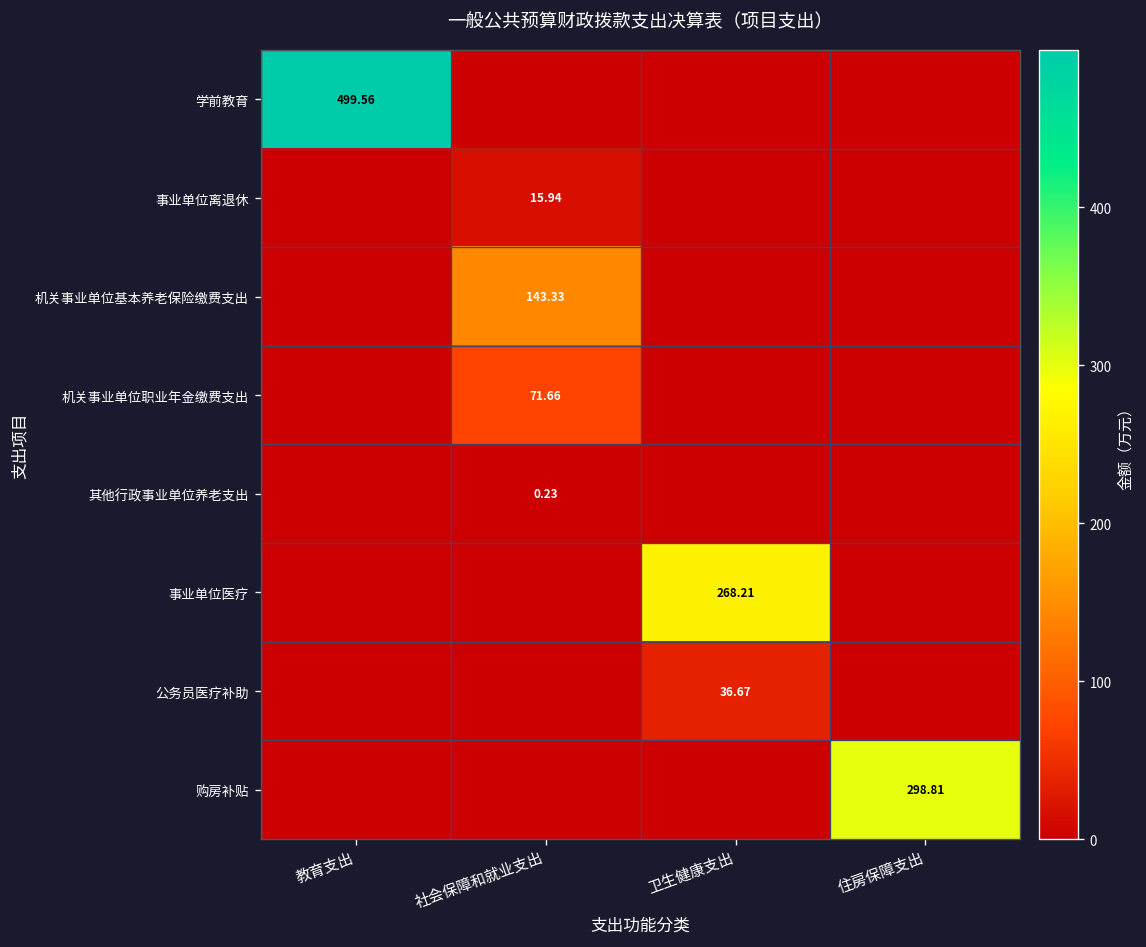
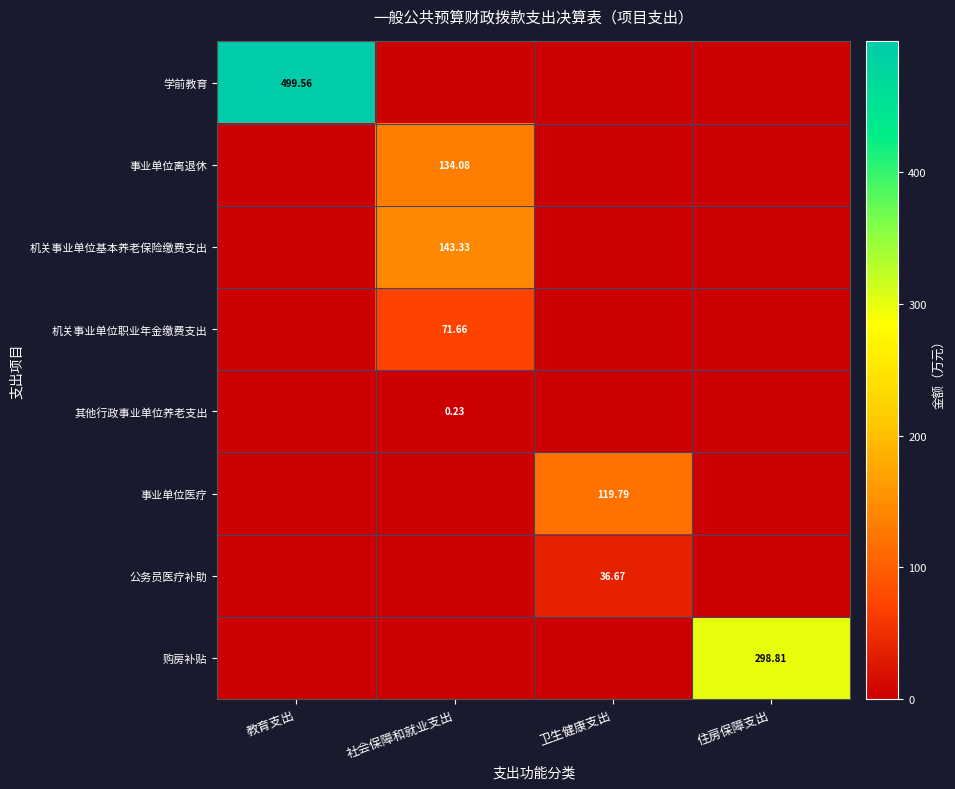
  {
    "学前教育": {
      "教育支出": 499.56
    },
    "事业单位离退休": {
-     "社会保障和就业支出": 15.94
+     "社会保障和就业支出": 134.08
    },
    "机关事业单位基本养老保险缴费支出": {
      "社会保障和就业支出": 143.33
    },
    "机关事业单位职业年金缴费支出": {
      "社会保障和就业支出": 71.66
    },
    "其他行政事业单位养老支出": {
      "社会保障和就业支出": 0.23
    },
    "事业单位医疗": {
-     "卫生健康支出": 268.21
+     "卫生健康支出": 119.79
    },
    "公务员医疗补助": {
      "卫生健康支出": 36.67
    },
    "购房补贴": {
      "住房保障支出": 298.81
    }
  }
